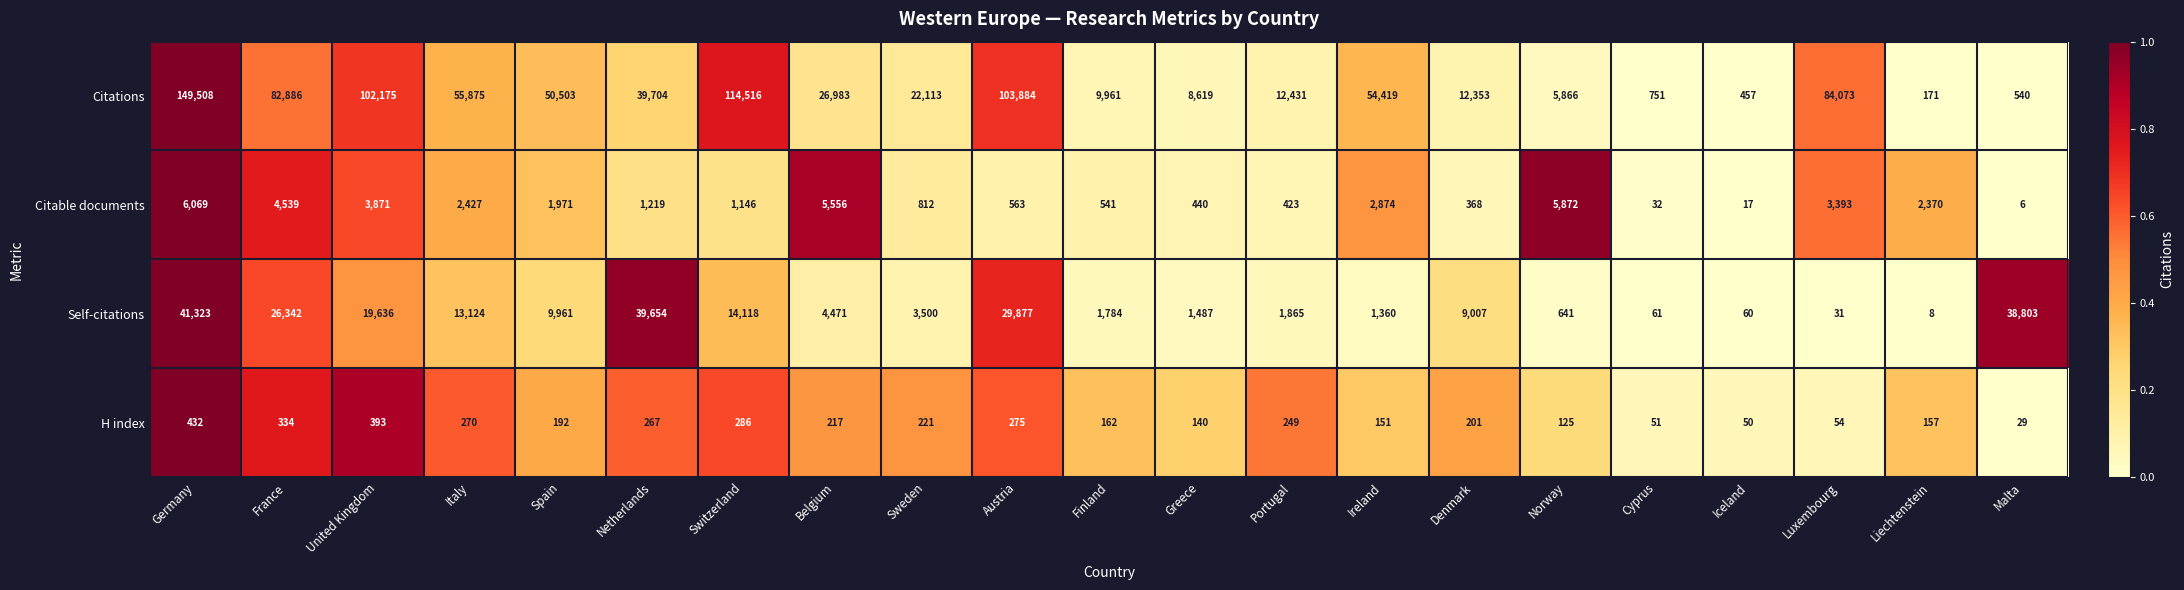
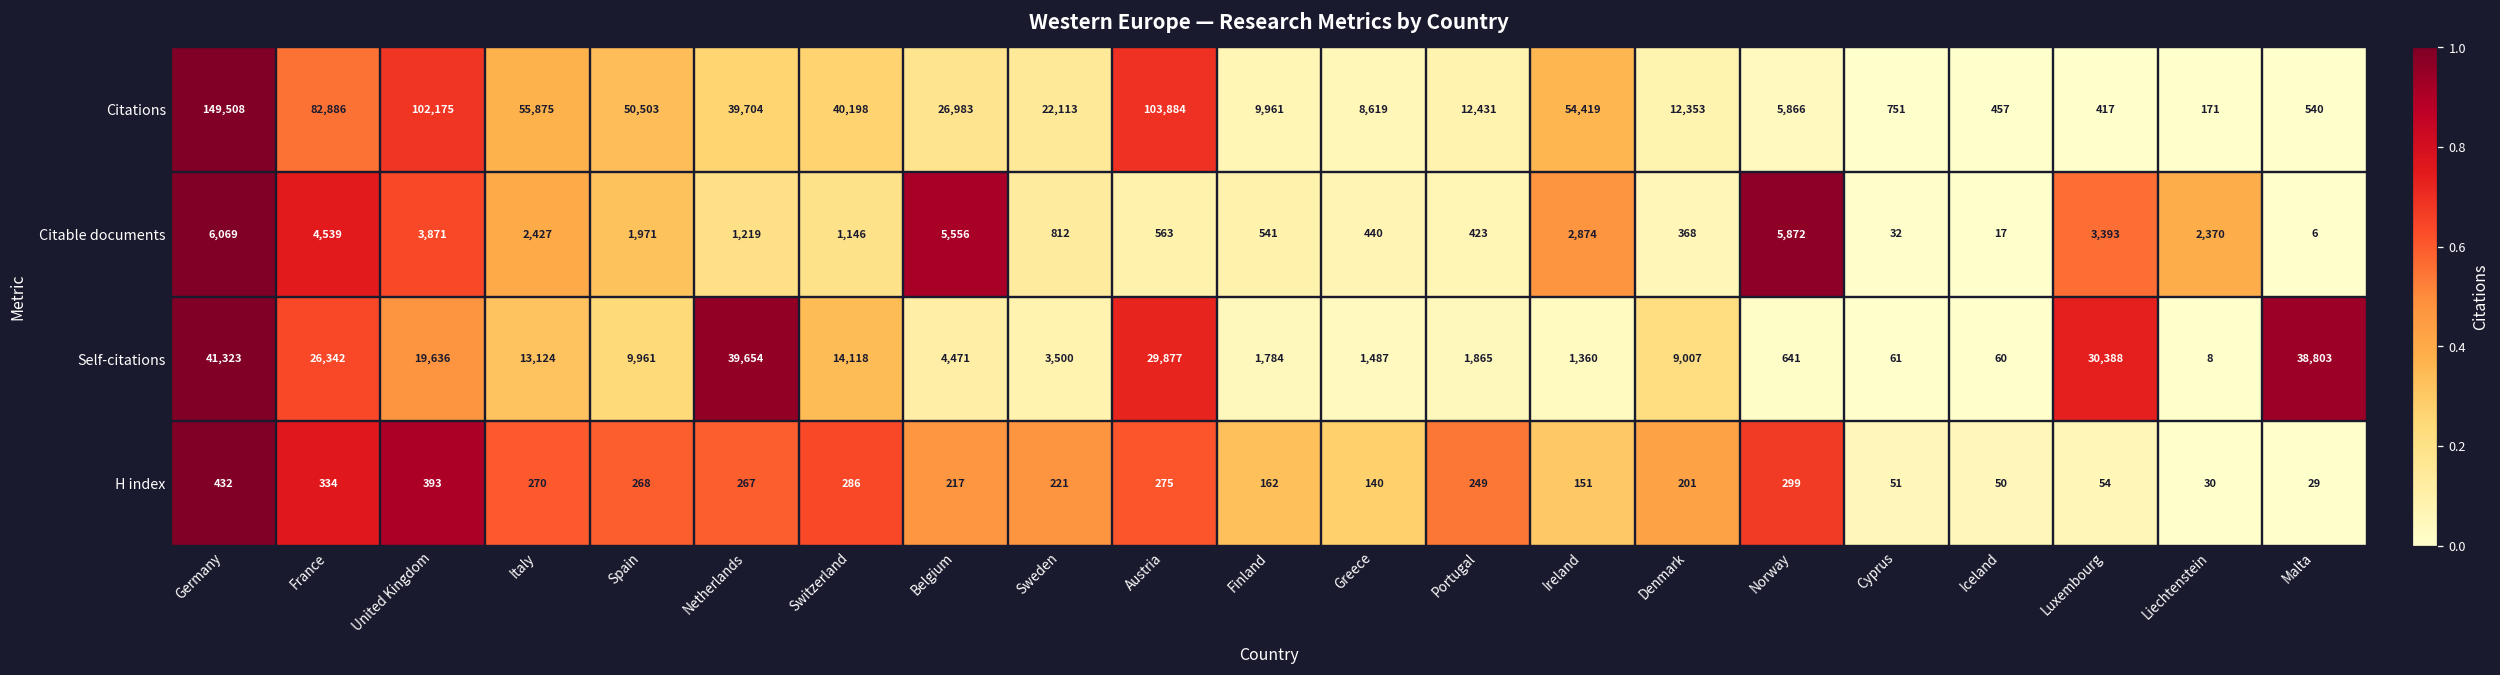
  {
    "Citations": {
      "Germany": "149,508",
      "France": "82,886",
      "United Kingdom": "102,175",
      "Italy": "55,875",
      "Spain": "50,503",
      "Netherlands": "39,704",
-     "Switzerland": "114,516",
+     "Switzerland": "40,198",
      "Belgium": "26,983",
      "Sweden": "22,113",
      "Austria": "103,884",
      "Finland": "9,961",
      "Greece": "8,619",
      "Portugal": "12,431",
      "Ireland": "54,419",
      "Denmark": "12,353",
      "Norway": "5,866",
      "Cyprus": "751",
      "Iceland": "457",
-     "Luxembourg": "84,073",
+     "Luxembourg": "417",
      "Liechtenstein": "171",
      "Malta": "540"
    },
    "Citable documents": {
      "Germany": "6,069",
      "France": "4,539",
      "United Kingdom": "3,871",
      "Italy": "2,427",
      "Spain": "1,971",
      "Netherlands": "1,219",
      "Switzerland": "1,146",
      "Belgium": "5,556",
      "Sweden": "812",
      "Austria": "563",
      "Finland": "541",
      "Greece": "440",
      "Portugal": "423",
      "Ireland": "2,874",
      "Denmark": "368",
      "Norway": "5,872",
      "Cyprus": "32",
      "Iceland": "17",
      "Luxembourg": "3,393",
      "Liechtenstein": "2,370",
      "Malta": "6"
    },
    "Self-citations": {
      "Germany": "41,323",
      "France": "26,342",
      "United Kingdom": "19,636",
      "Italy": "13,124",
      "Spain": "9,961",
      "Netherlands": "39,654",
      "Switzerland": "14,118",
      "Belgium": "4,471",
      "Sweden": "3,500",
      "Austria": "29,877",
      "Finland": "1,784",
      "Greece": "1,487",
      "Portugal": "1,865",
      "Ireland": "1,360",
      "Denmark": "9,007",
      "Norway": "641",
      "Cyprus": "61",
      "Iceland": "60",
-     "Luxembourg": "31",
+     "Luxembourg": "30,388",
      "Liechtenstein": "8",
      "Malta": "38,803"
    },
    "H index": {
      "Germany": "432",
      "France": "334",
      "United Kingdom": "393",
      "Italy": "270",
-     "Spain": "192",
+     "Spain": "268",
      "Netherlands": "267",
      "Switzerland": "286",
      "Belgium": "217",
      "Sweden": "221",
      "Austria": "275",
      "Finland": "162",
      "Greece": "140",
      "Portugal": "249",
      "Ireland": "151",
      "Denmark": "201",
-     "Norway": "125",
+     "Norway": "299",
      "Cyprus": "51",
      "Iceland": "50",
      "Luxembourg": "54",
-     "Liechtenstein": "157",
+     "Liechtenstein": "30",
      "Malta": "29"
    }
  }
